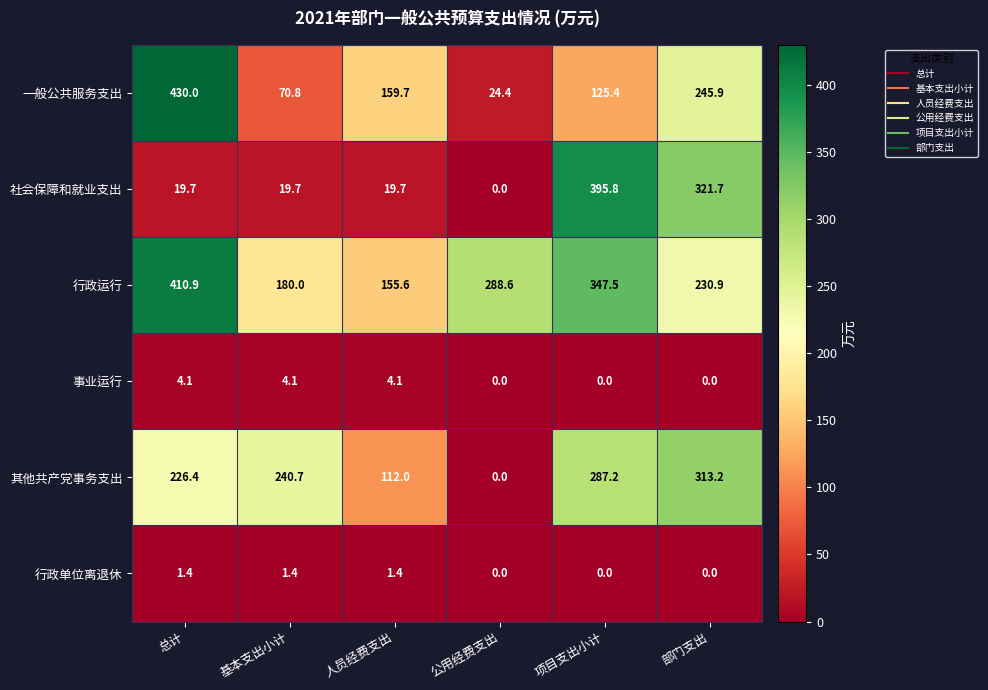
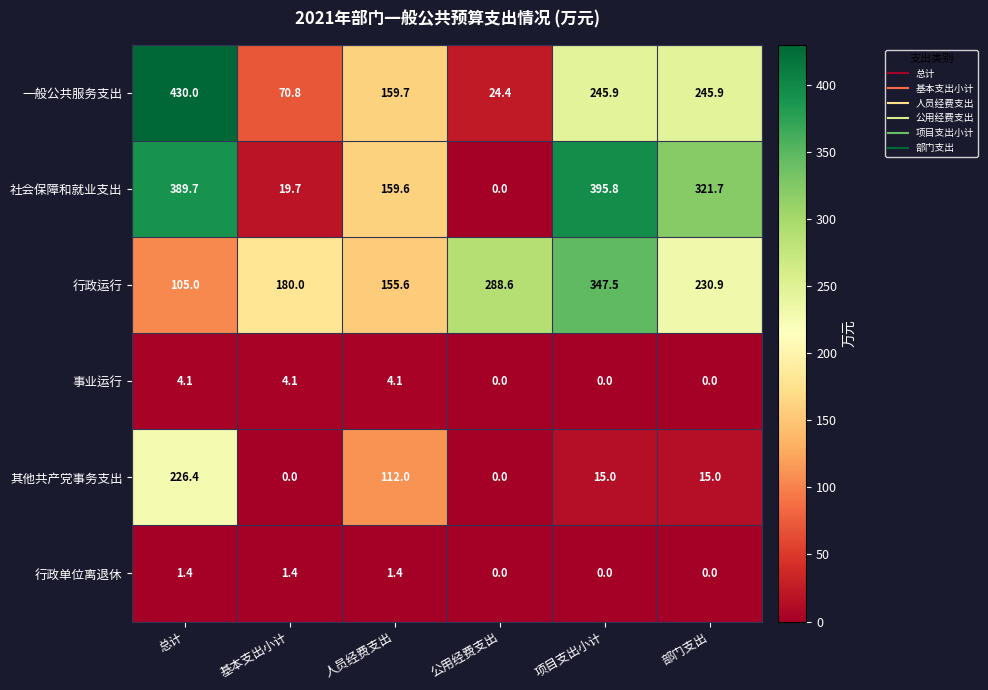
  {
    "一般公共服务支出": {
      "总计": 430.0,
      "基本支出小计": 70.8,
      "人员经费支出": 159.7,
      "公用经费支出": 24.4,
-     "项目支出小计": 125.4,
+     "项目支出小计": 245.9,
      "部门支出": 245.9
    },
    "社会保障和就业支出": {
-     "总计": 19.7,
+     "总计": 389.7,
      "基本支出小计": 19.7,
-     "人员经费支出": 19.7,
+     "人员经费支出": 159.6,
      "公用经费支出": 0.0,
      "项目支出小计": 395.8,
      "部门支出": 321.7
    },
    "行政运行": {
-     "总计": 410.9,
+     "总计": 105.0,
      "基本支出小计": 180.0,
      "人员经费支出": 155.6,
      "公用经费支出": 288.6,
      "项目支出小计": 347.5,
      "部门支出": 230.9
    },
    "事业运行": {
      "总计": 4.1,
      "基本支出小计": 4.1,
      "人员经费支出": 4.1,
      "公用经费支出": 0.0,
      "项目支出小计": 0.0,
      "部门支出": 0.0
    },
    "其他共产党事务支出": {
      "总计": 226.4,
-     "基本支出小计": 240.7,
+     "基本支出小计": 0.0,
      "人员经费支出": 112.0,
      "公用经费支出": 0.0,
-     "项目支出小计": 287.2,
-     "部门支出": 313.2
+     "项目支出小计": 15.0,
+     "部门支出": 15.0
    },
    "行政单位离退休": {
      "总计": 1.4,
      "基本支出小计": 1.4,
      "人员经费支出": 1.4,
      "公用经费支出": 0.0,
      "项目支出小计": 0.0,
      "部门支出": 0.0
    }
  }
